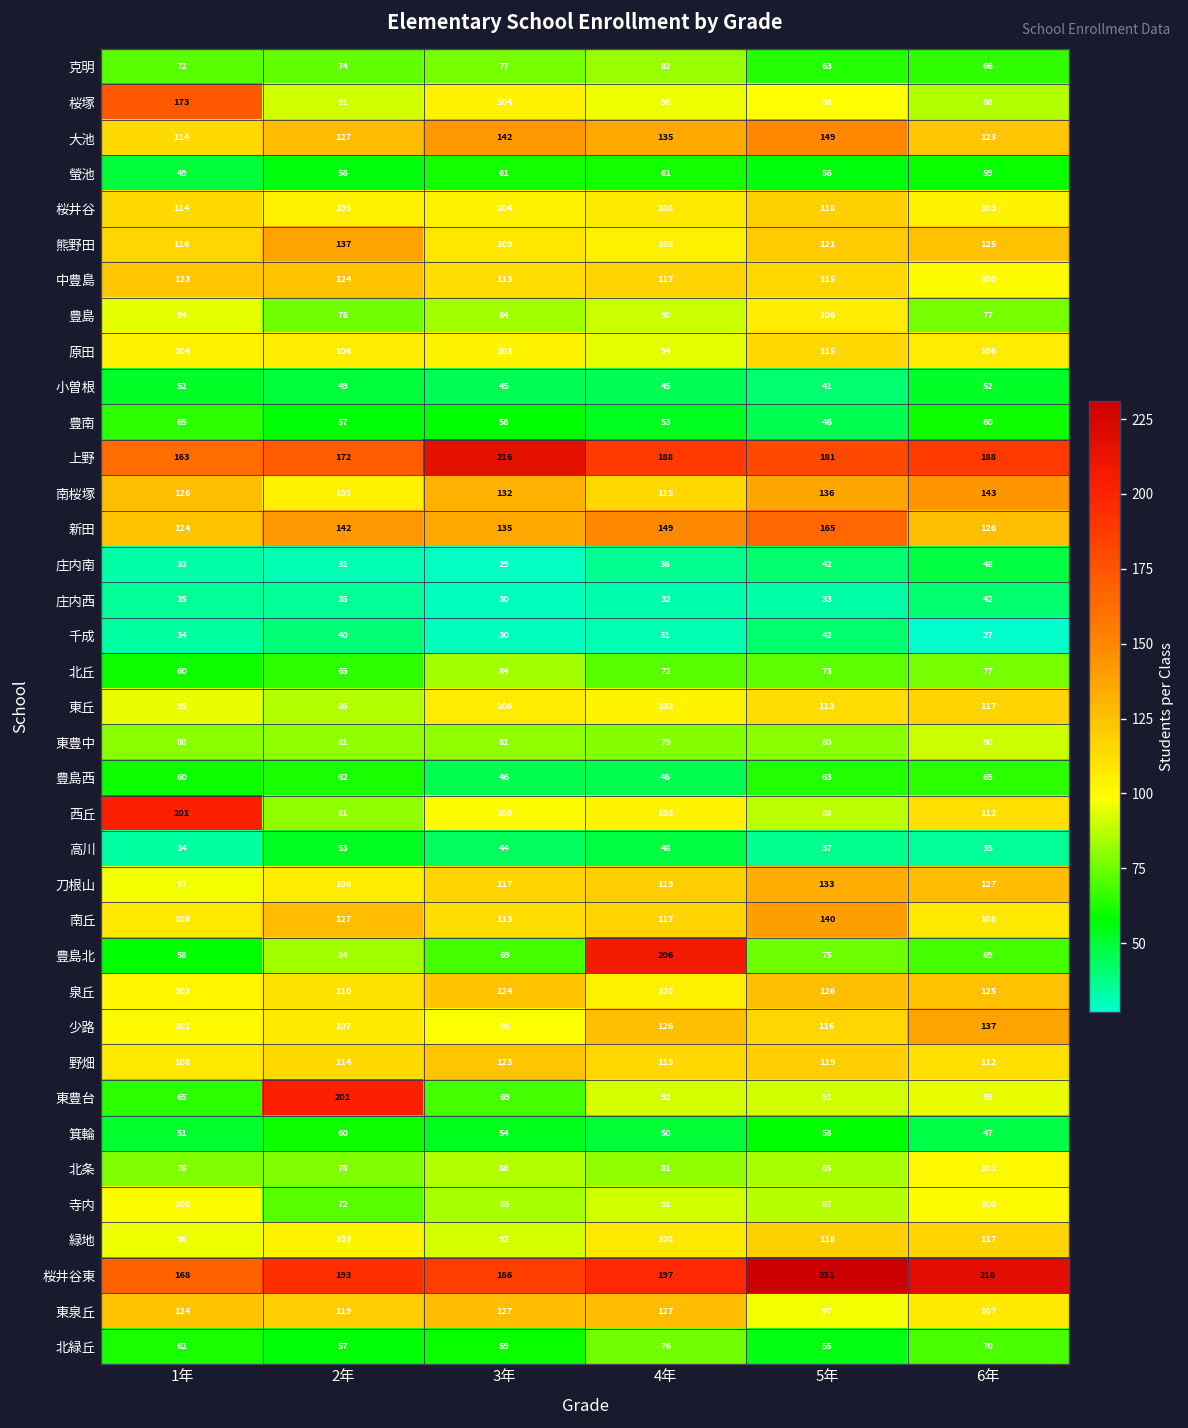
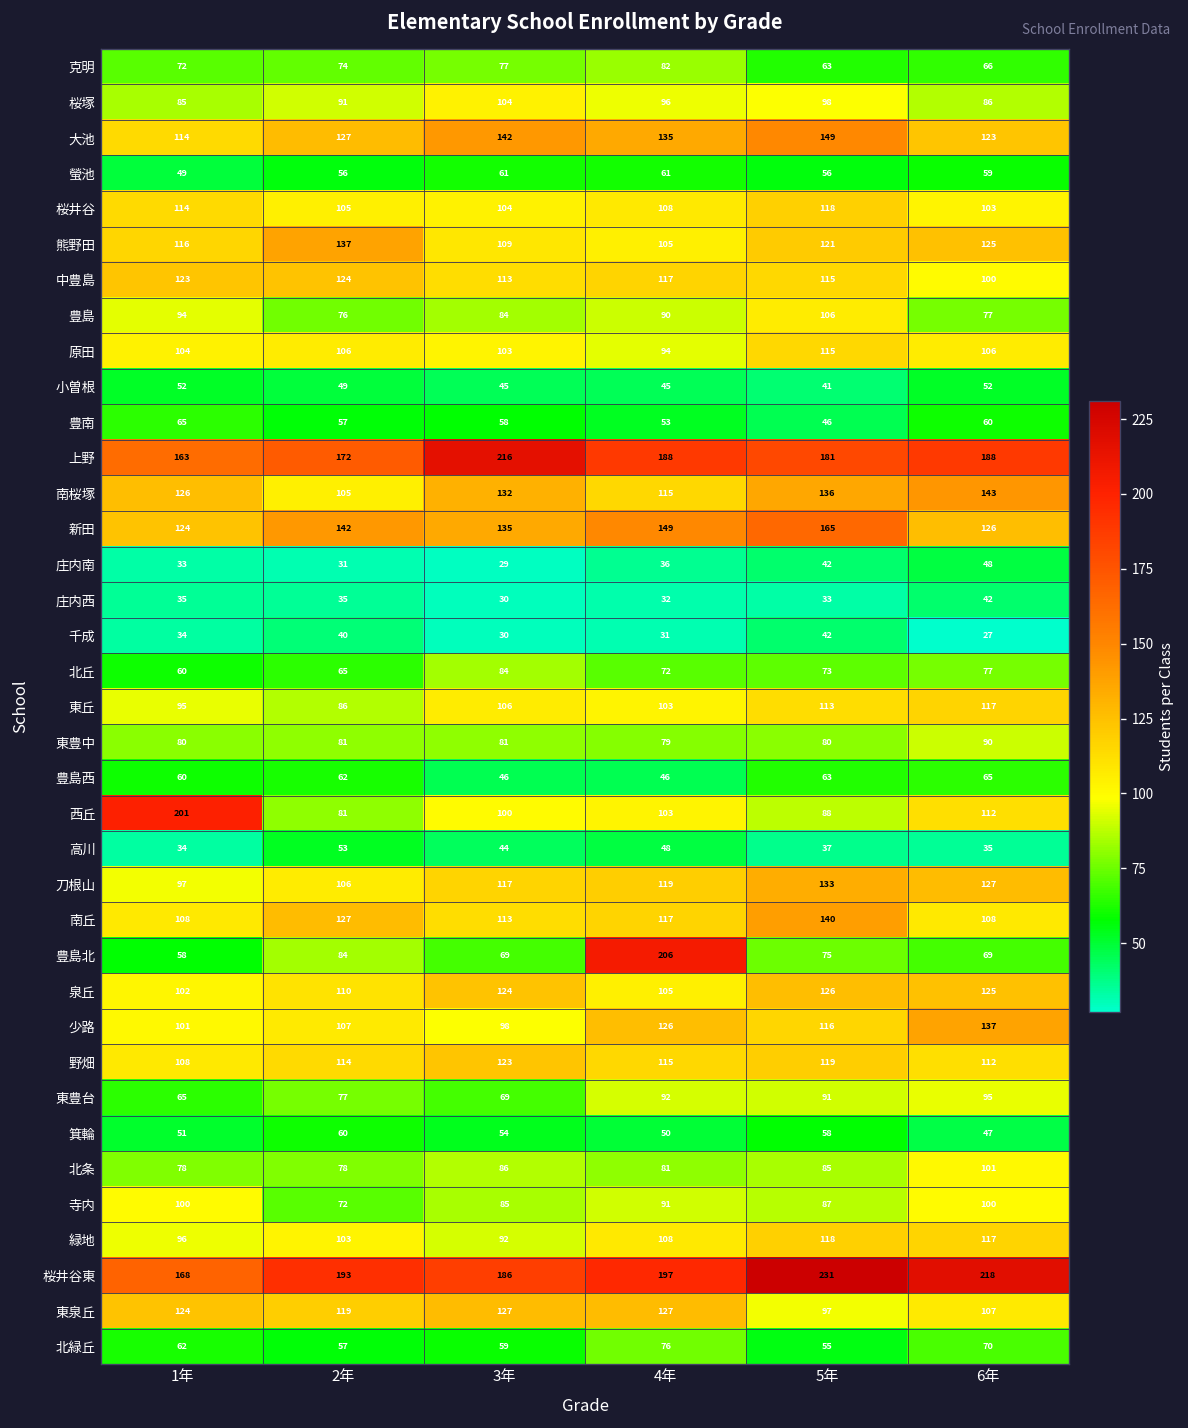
  {
    "桜塚": {
-     "1年": 173,
+     "1年": 85,
      "2年": 91,
      "3年": 104,
      "4年": 96,
      "5年": 98,
      "6年": 86
    },
    "東豊台": {
      "1年": 65,
-     "2年": 201,
+     "2年": 77,
      "3年": 69,
      "4年": 92,
      "5年": 91,
      "6年": 95
    }
  }
